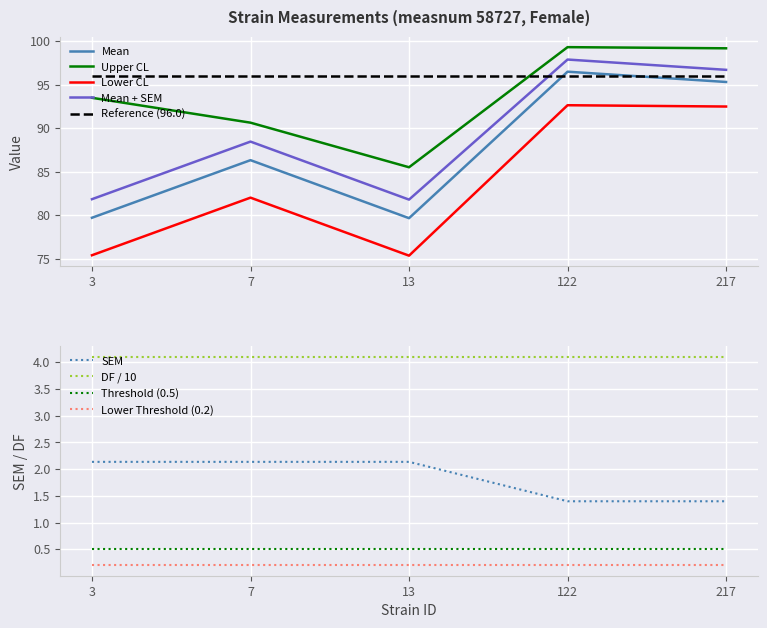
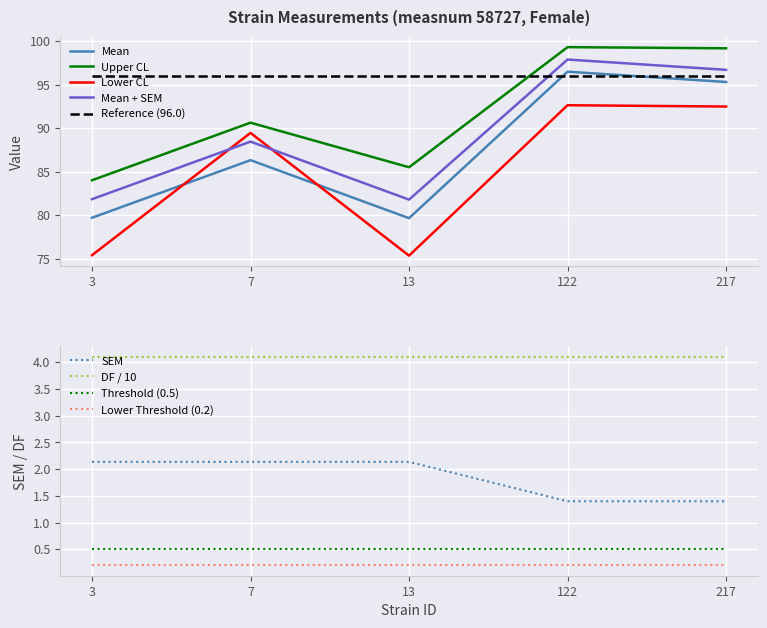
  {
    "Strain Measurements (measnum 58727, Female)": {
      "Upper CL": {
-       "3": 93,
+       "3": 84,
        "7": 91,
        "13": 86,
        "122": 99,
        "217": 99
      },
      "Lower CL": {
        "3": 75,
-       "7": 82,
+       "7": 89,
        "13": 75,
        "122": 93,
        "217": 92
      },
      "Reference (96.0)": {
        "3": 96,
        "7": 96,
        "13": 96,
        "122": 96,
        "217": 96
      }
    }
  }
